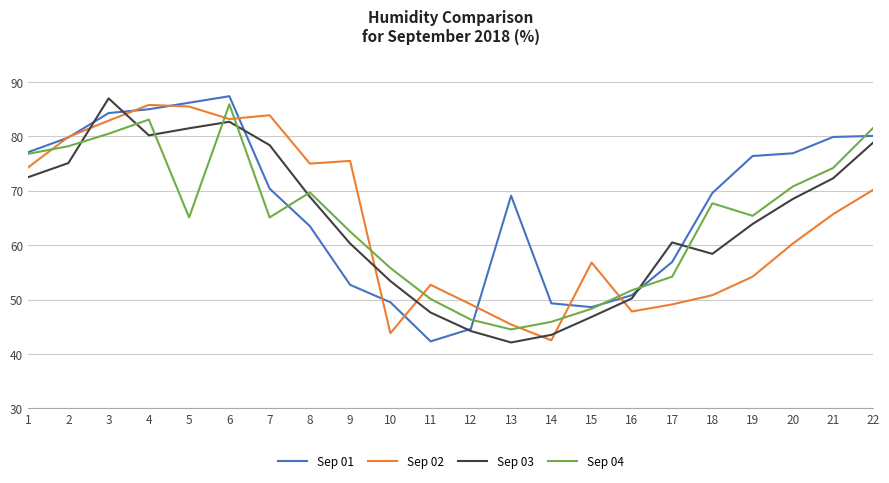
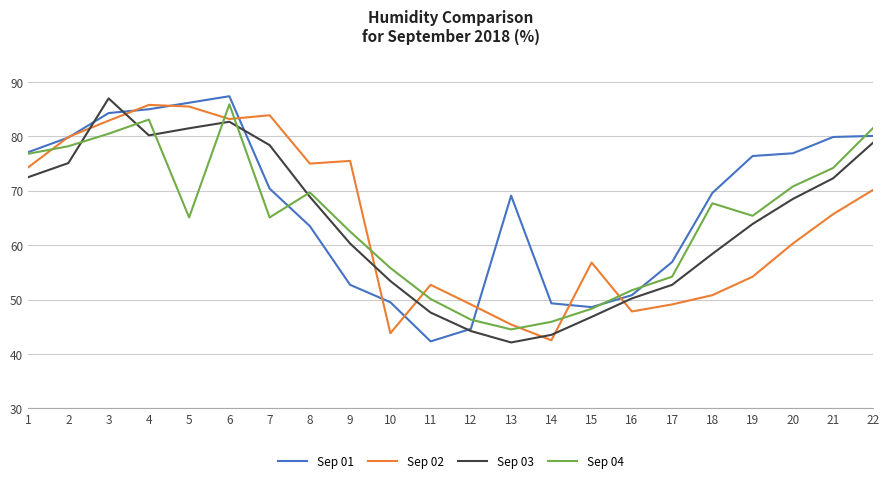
  {
    "Sep 01": {
      "3": 84,
      "4": 85,
      "5": 86,
      "6": 87,
      "7": 70,
      "8": 64,
      "9": 53,
      "10": 50,
      "11": 42,
      "13": 69,
      "14": 49,
      "16": 51,
      "17": 57,
      "18": 70,
      "19": 76,
      "20": 77,
      "21": 80,
      "22": 80
    },
    "Sep 02": {
      "1": 74,
      "3": 83,
      "4": 86,
      "5": 86,
      "6": 83,
      "7": 84,
      "8": 75,
      "9": 76,
      "10": 44,
      "11": 53,
      "12": 49,
      "13": 45,
      "14": 43,
      "15": 57,
      "16": 48,
      "17": 49,
      "18": 51,
      "19": 54,
      "20": 60,
      "21": 66,
      "22": 70
    },
    "Sep 03": {
      "1": 73,
      "2": 75,
      "3": 87,
      "4": 80,
      "5": 82,
      "6": 83,
      "7": 78,
      "8": 69,
      "9": 60,
      "10": 53,
      "11": 48,
      "13": 42,
      "14": 44,
      "15": 47,
      "16": 50,
-     "17": 61,
+     "17": 53,
      "18": 58,
      "19": 64,
      "20": 69,
      "21": 72,
      "22": 79
    },
    "Sep 04": {
      "2": 78,
      "3": 81,
      "4": 83,
      "5": 65,
      "6": 86,
      "7": 65,
      "8": 70,
      "9": 63,
      "10": 56,
      "11": 50,
      "12": 46,
      "13": 45,
      "14": 46,
      "16": 52,
      "17": 54,
      "18": 68,
      "19": 65,
      "20": 71,
      "21": 74,
      "22": 82
    }
  }
